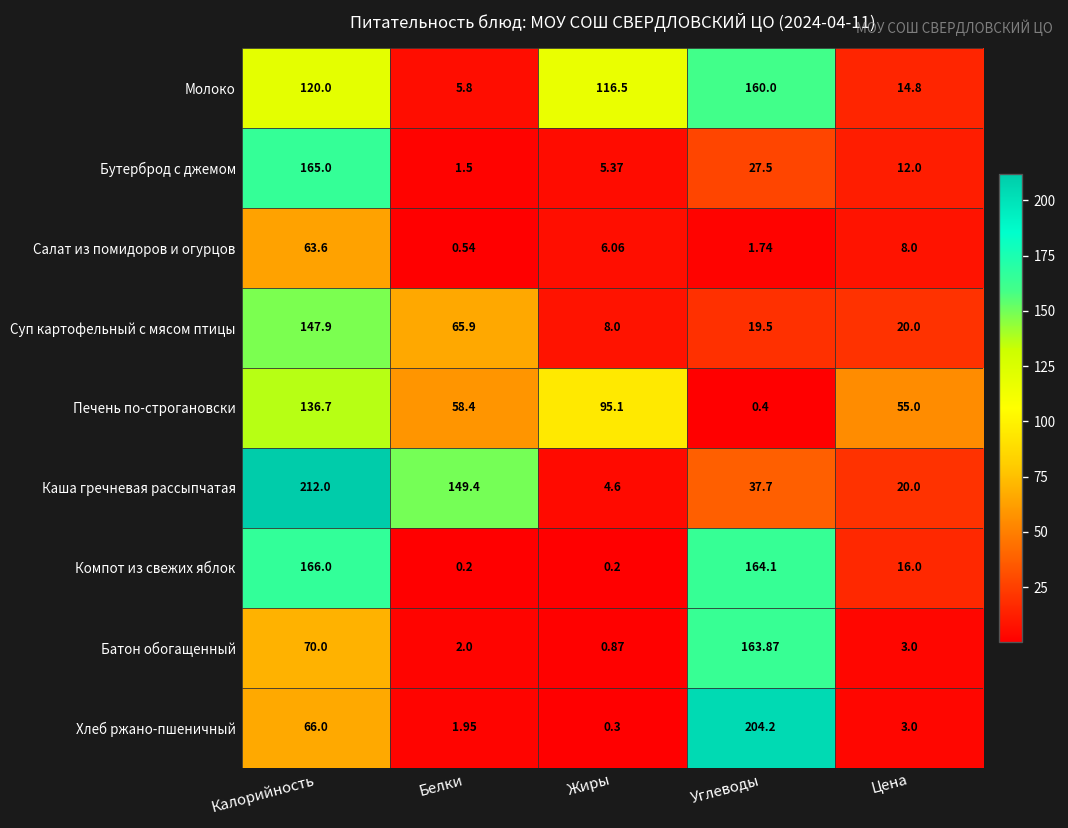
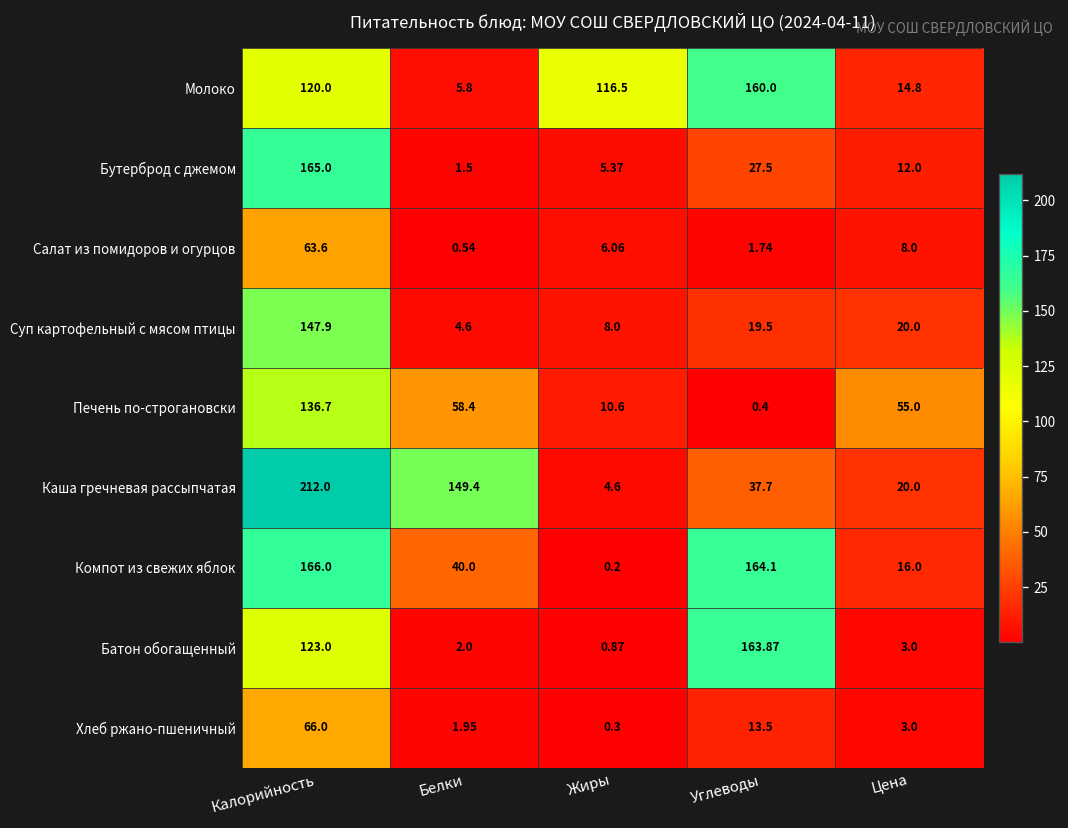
  {
    "Молоко": {
      "Калорийность": 120.0,
      "Белки": 5.8,
      "Жиры": 116.5,
      "Углеводы": 160.0,
      "Цена": 14.8
    },
    "Бутерброд с джемом": {
      "Калорийность": 165.0,
      "Белки": 1.5,
      "Жиры": 5.37,
      "Углеводы": 27.5,
      "Цена": 12.0
    },
    "Салат из помидоров и огурцов": {
      "Калорийность": 63.6,
      "Белки": 0.54,
      "Жиры": 6.06,
      "Углеводы": 1.74,
      "Цена": 8.0
    },
    "Суп картофельный с мясом птицы": {
      "Калорийность": 147.9,
-     "Белки": 65.9,
+     "Белки": 4.6,
      "Жиры": 8.0,
      "Углеводы": 19.5,
      "Цена": 20.0
    },
    "Печень по-строгановски": {
      "Калорийность": 136.7,
      "Белки": 58.4,
-     "Жиры": 95.1,
+     "Жиры": 10.6,
      "Углеводы": 0.4,
      "Цена": 55.0
    },
    "Каша гречневая рассыпчатая": {
      "Калорийность": 212.0,
      "Белки": 149.4,
      "Жиры": 4.6,
      "Углеводы": 37.7,
      "Цена": 20.0
    },
    "Компот из свежих яблок": {
      "Калорийность": 166.0,
-     "Белки": 0.2,
+     "Белки": 40.0,
      "Жиры": 0.2,
      "Углеводы": 164.1,
      "Цена": 16.0
    },
    "Батон обогащенный": {
-     "Калорийность": 70.0,
+     "Калорийность": 123.0,
      "Белки": 2.0,
      "Жиры": 0.87,
      "Углеводы": 163.87,
      "Цена": 3.0
    },
    "Хлеб ржано-пшеничный": {
      "Калорийность": 66.0,
      "Белки": 1.95,
      "Жиры": 0.3,
-     "Углеводы": 204.2,
+     "Углеводы": 13.5,
      "Цена": 3.0
    }
  }
